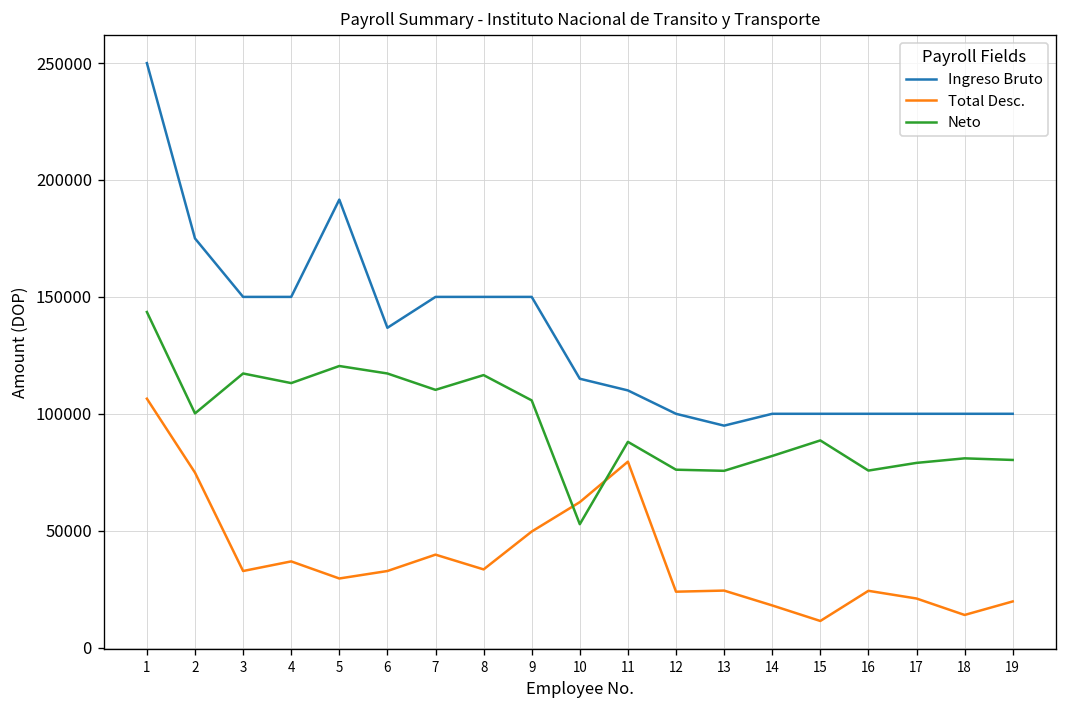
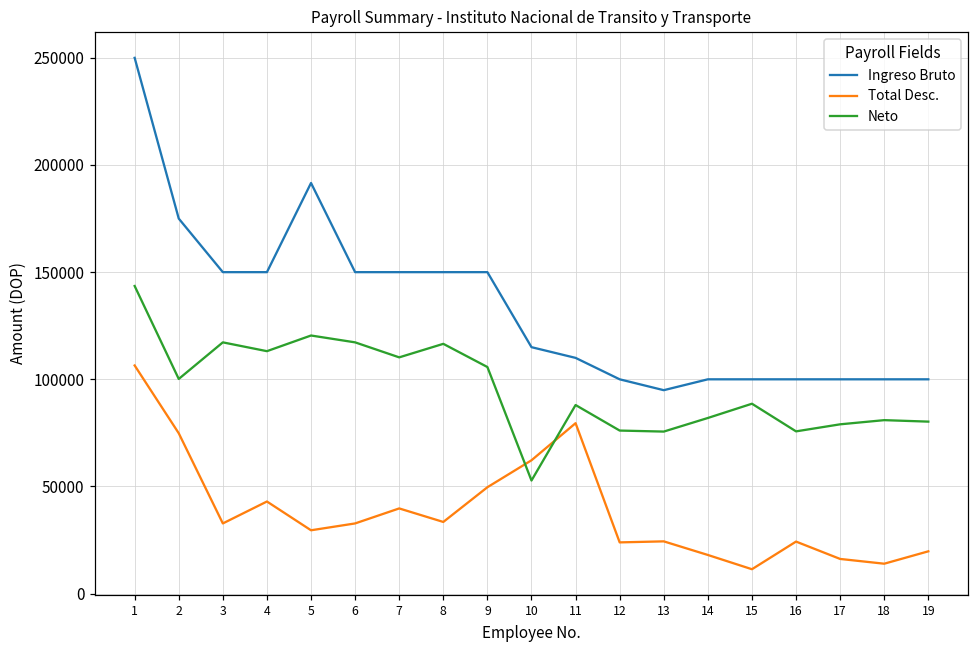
  {
    "Ingreso Bruto": {
      "1": 250000,
      "2": 175000,
      "3": 150000,
      "4": 150000,
      "5": 192000,
-     "6": 137000,
+     "6": 150000,
      "7": 150000,
      "8": 150000,
      "9": 150000,
      "10": 115000,
      "11": 110000,
      "12": 100000,
      "13": 95000,
      "14": 100000,
      "15": 100000,
      "16": 100000,
      "17": 100000,
      "18": 100000,
      "19": 100000
    },
    "Total Desc.": {
      "1": 106000,
      "2": 75000,
      "3": 33000,
-     "4": 37000,
+     "4": 43000,
      "5": 30000,
      "6": 33000,
      "7": 40000,
      "8": 33000,
      "9": 50000,
      "10": 62000,
      "11": 80000,
      "12": 24000,
      "13": 24000,
      "14": 18000,
      "15": 11000,
      "16": 24000,
-     "17": 21000,
+     "17": 16000,
      "18": 14000,
      "19": 20000
    },
    "Neto": {
      "1": 144000,
      "2": 100000,
      "3": 117000,
      "4": 113000,
      "5": 120000,
      "6": 117000,
      "7": 110000,
      "8": 117000,
      "9": 106000,
      "10": 53000,
      "11": 88000,
      "12": 76000,
      "13": 76000,
      "14": 82000,
      "15": 89000,
      "16": 76000,
      "17": 79000,
      "18": 81000,
      "19": 80000
    }
  }
